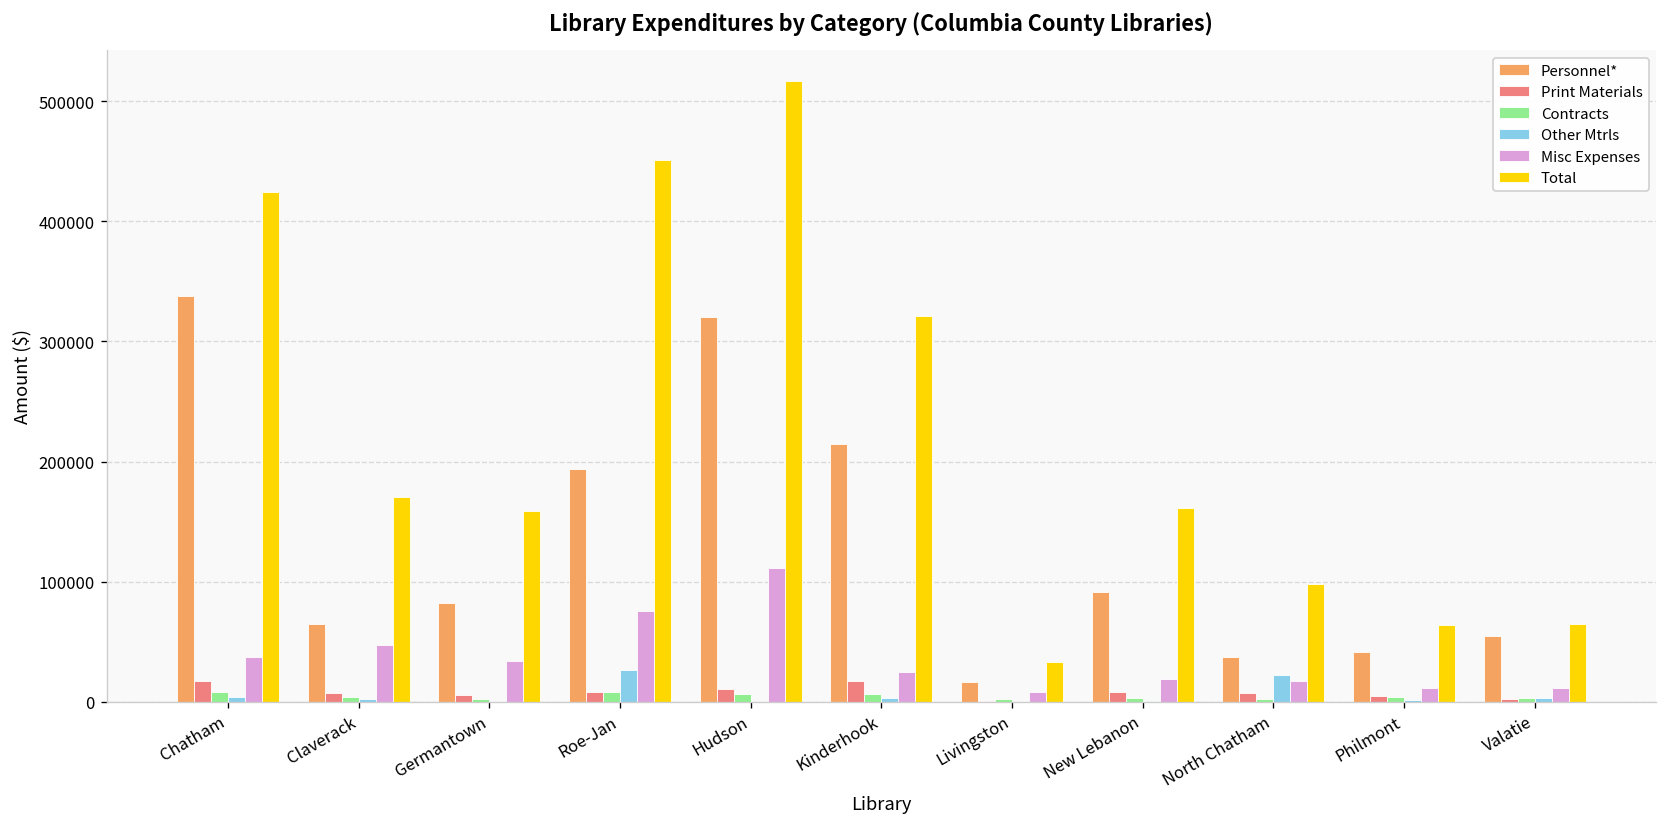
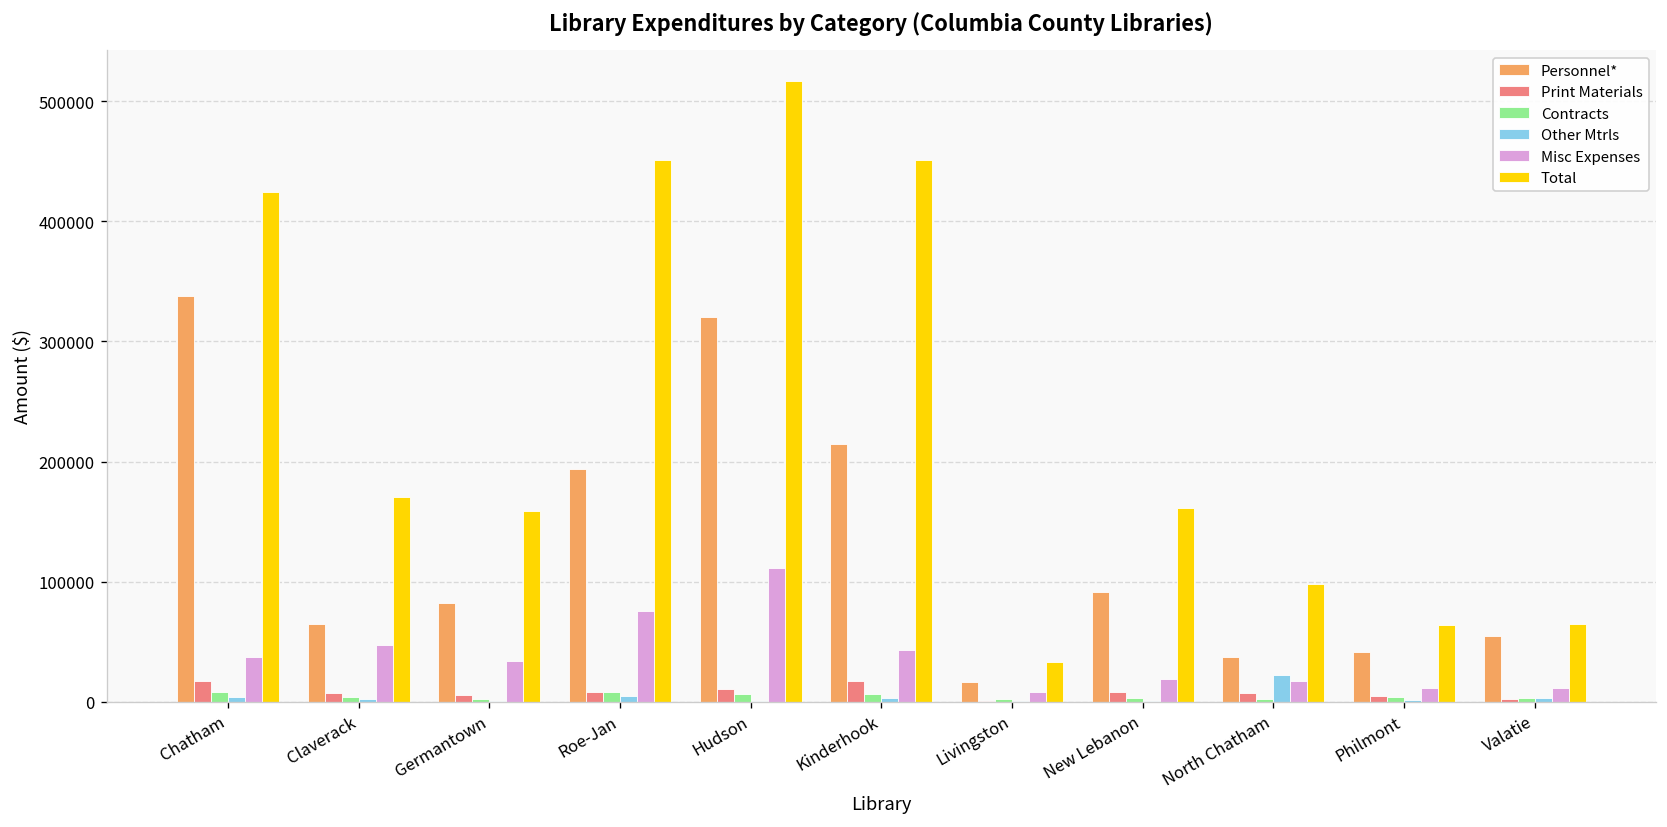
  {
    "Contracts": {
      "Chatham": 8000,
      "Claverack": 4000,
      "Roe-Jan": 8000,
      "Hudson": 6000,
      "Kinderhook": 6000,
      "New Lebanon": 3000,
      "Philmont": 4000,
      "Valatie": 3000
    },
    "Other Mtrls": {
      "Chatham": 3000,
-     "Roe-Jan": 27000,
+     "Roe-Jan": 4000,
      "Kinderhook": 3000,
      "North Chatham": 22000,
      "Valatie": 3000
    },
    "Misc Expenses": {
      "Chatham": 38000,
      "Claverack": 47000,
      "Germantown": 34000,
      "Roe-Jan": 76000,
      "Hudson": 112000,
-     "Kinderhook": 25000,
+     "Kinderhook": 43000,
      "Livingston": 8000,
      "New Lebanon": 19000,
      "North Chatham": 17000,
      "Philmont": 11000,
      "Valatie": 12000
    },
    "Total": {
      "Chatham": 425000,
      "Claverack": 170000,
      "Germantown": 158000,
      "Roe-Jan": 451000,
      "Hudson": 517000,
-     "Kinderhook": 321000,
+     "Kinderhook": 451000,
      "Livingston": 33000,
      "New Lebanon": 161000,
      "North Chatham": 98000,
      "Philmont": 64000,
      "Valatie": 64000
    }
  }
